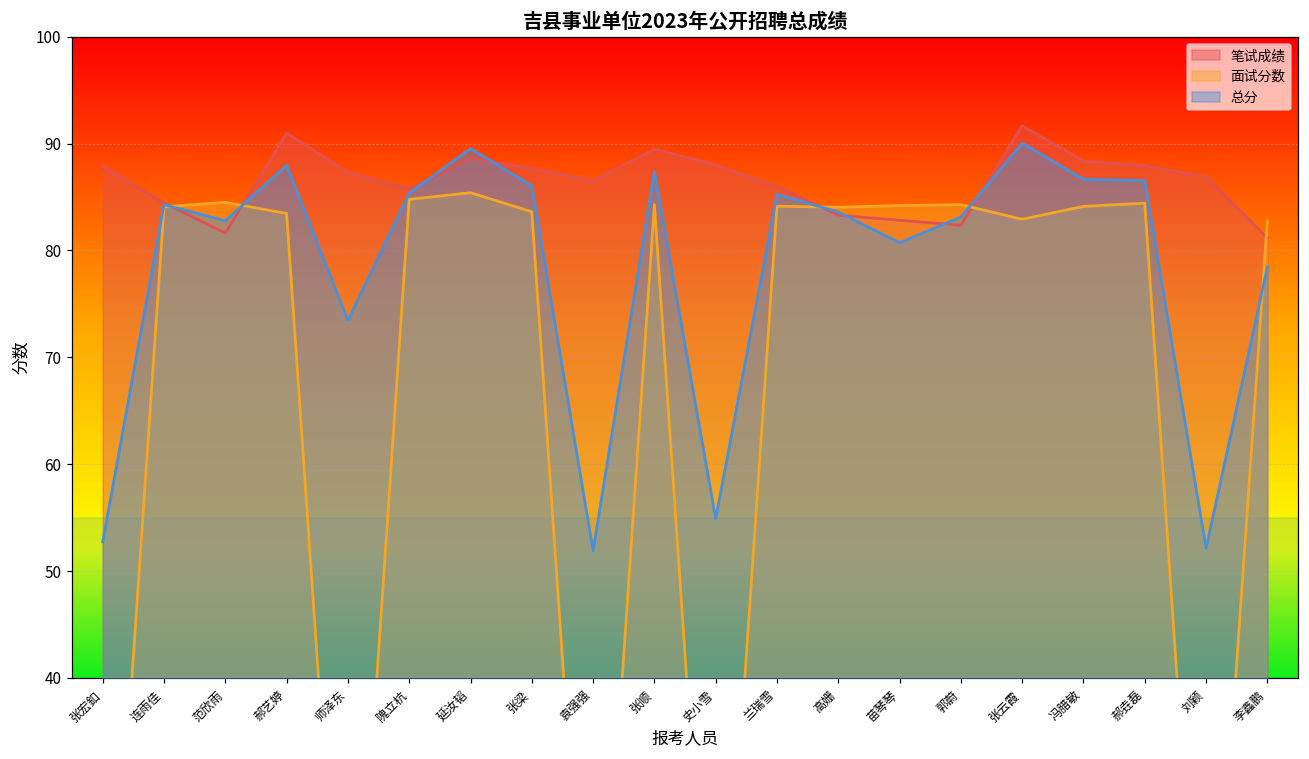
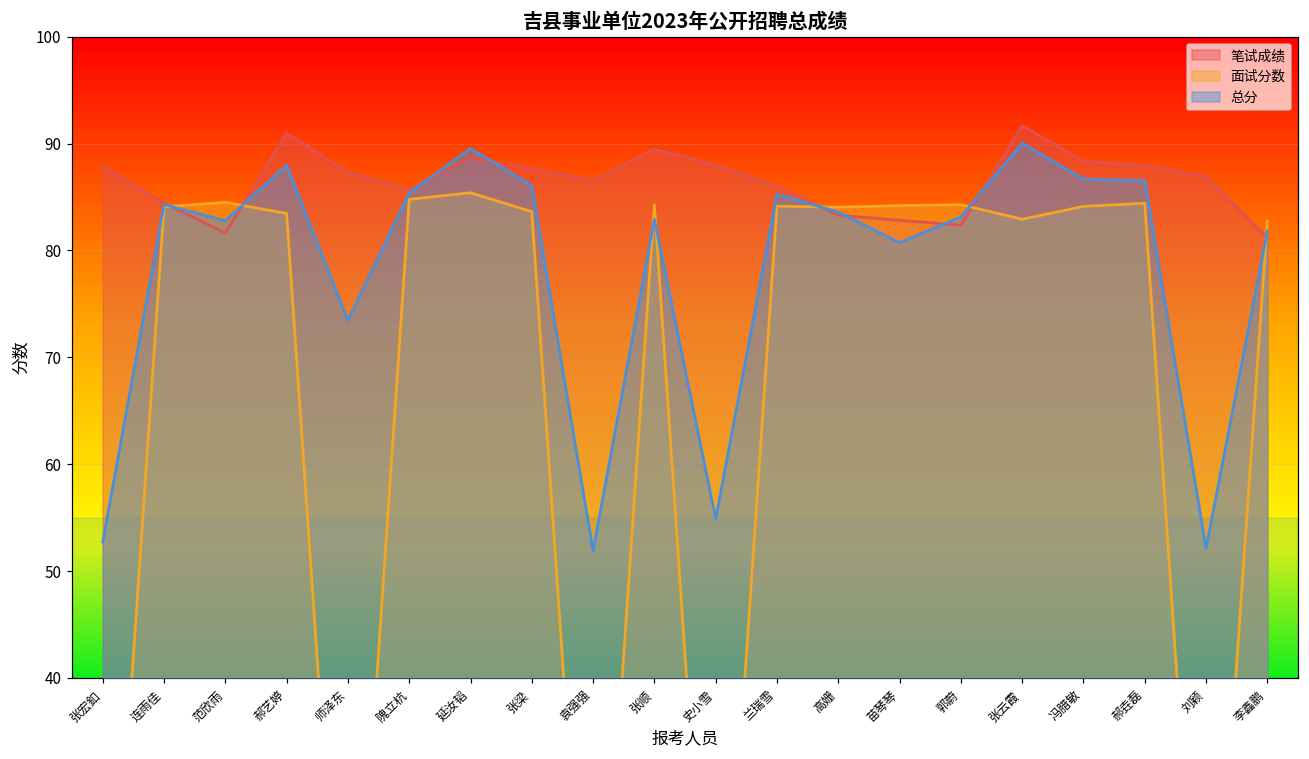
  {
    "笔试成绩": {
      "张宏釦": 88,
      "范欣雨": 82,
      "郝艺婷": 91,
      "师泽东": 87,
      "隗立杭": 86,
      "延汝韬": 89,
      "张梁": 88,
      "袁强强": 87,
      "张顺": 89,
      "史小雪": 88,
      "兰瑞雪": 86,
      "高姗": 83,
      "苗琴琴": 83,
      "郭蔚": 82,
      "张云霞": 92,
      "冯腊敏": 88,
      "郝垚磊": 88,
      "刘颖": 87,
      "李鑫鹏": 81
    },
    "总分": {
      "张宏釦": 53,
      "范欣雨": 83,
      "郝艺婷": 88,
      "师泽东": 73,
      "隗立杭": 85,
      "延汝韬": 90,
      "张梁": 86,
      "袁强强": 52,
-     "张顺": 87,
+     "张顺": 83,
      "史小雪": 55,
      "兰瑞雪": 85,
      "高姗": 84,
      "苗琴琴": 81,
      "郭蔚": 83,
      "张云霞": 90,
      "冯腊敏": 87,
      "郝垚磊": 87,
      "刘颖": 52,
-     "李鑫鹏": 78
+     "李鑫鹏": 82
    }
  }
